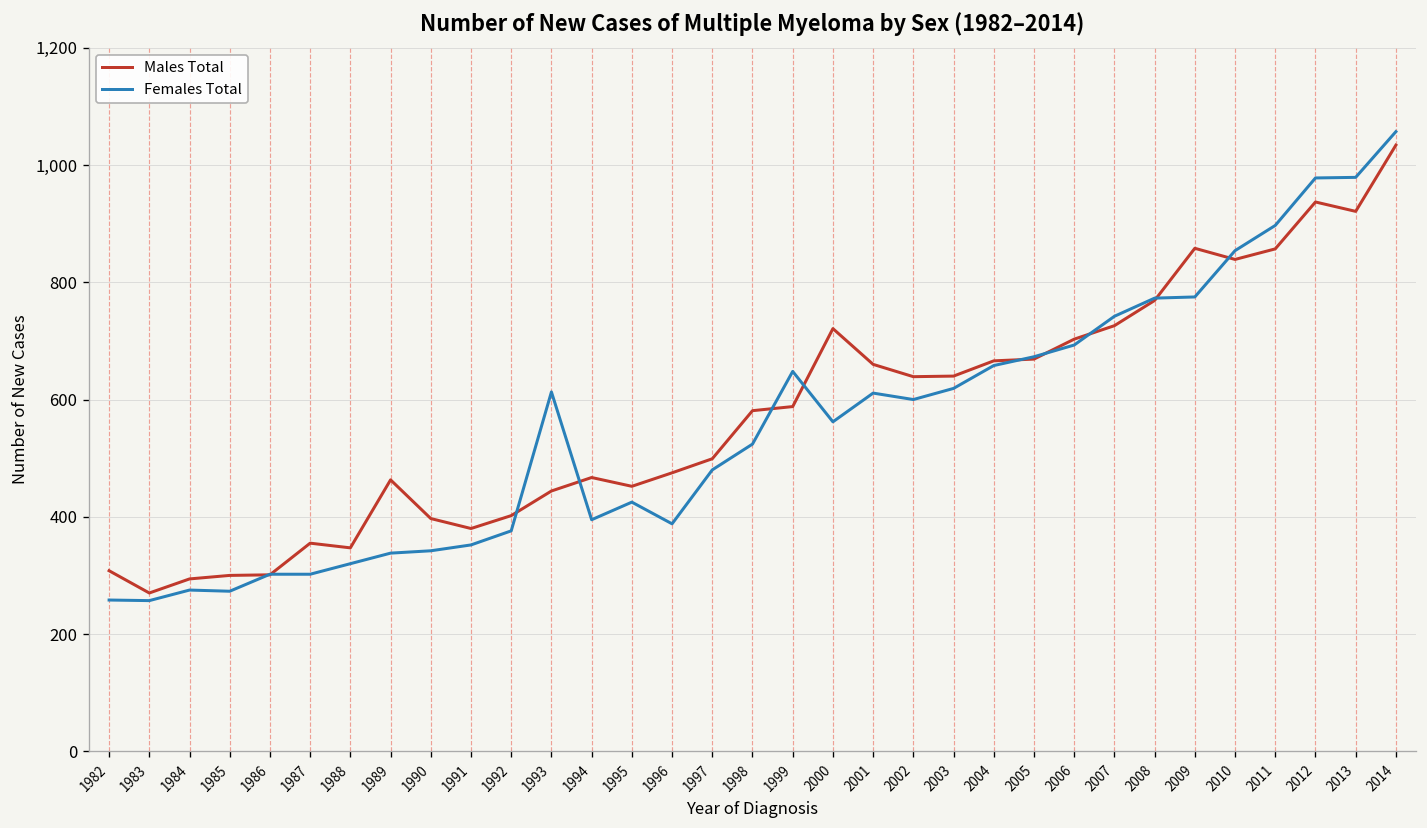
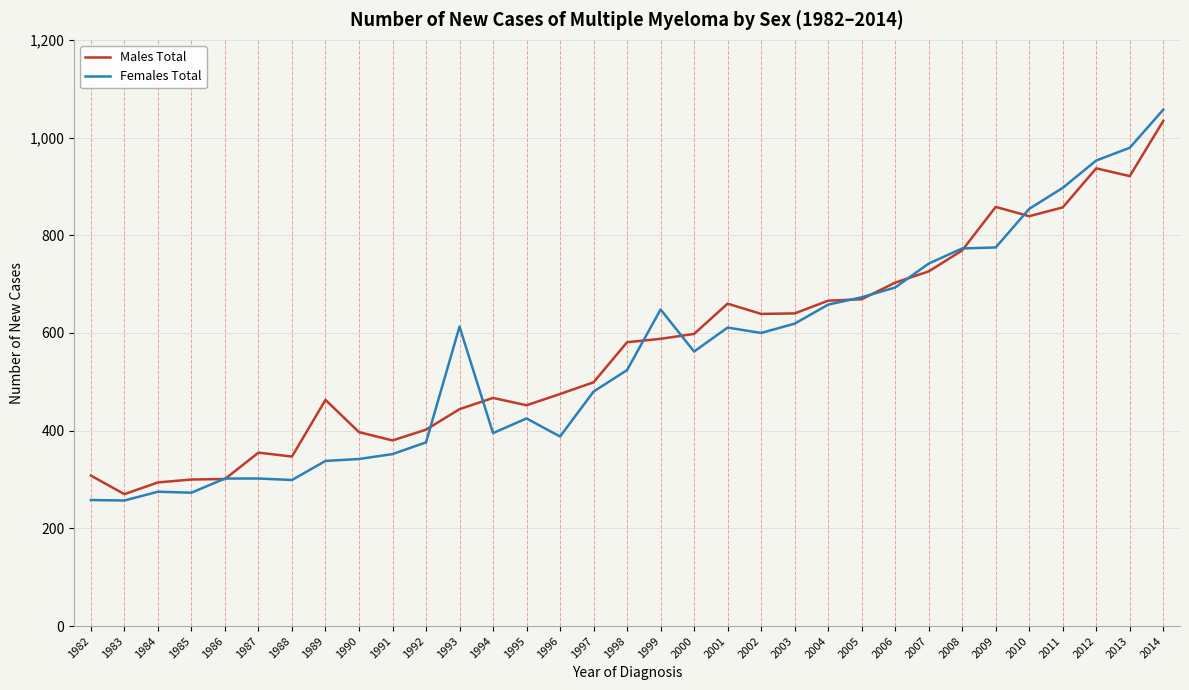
  {
    "Males Total": {
      "1982": "310",
      "1983": "270",
      "1984": "290",
      "1985": "300",
      "1987": "360",
      "1988": "350",
      "1989": "460",
      "1990": "400",
      "1991": "380",
      "1992": "400",
      "1993": "440",
      "1994": "470",
      "1995": "450",
      "1996": "480",
      "1997": "500",
      "1998": "580",
      "1999": "590",
-     "2000": "720",
+     "2000": "600",
      "2001": "660",
      "2002": "640",
      "2003": "640",
      "2004": "670",
      "2006": "700",
      "2007": "730",
      "2009": "860",
      "2010": "840",
      "2011": "860",
      "2012": "940",
      "2013": "920",
      "2014": "1,030"
    },
    "Females Total": {
      "1982": "260",
      "1983": "260",
      "1984": "280",
      "1985": "270",
      "1987": "300",
-     "1988": "320",
+     "1988": "300",
      "1989": "340",
      "1990": "340",
      "1991": "350",
      "1992": "380",
      "1993": "610",
      "1994": "400",
      "1995": "430",
      "1996": "390",
      "1997": "480",
      "1998": "520",
      "1999": "650",
      "2000": "560",
      "2001": "610",
      "2002": "600",
      "2003": "620",
      "2004": "660",
      "2006": "690",
      "2007": "740",
      "2009": "780",
      "2010": "850",
      "2011": "900",
-     "2012": "980",
+     "2012": "950",
      "2013": "980",
      "2014": "1,060"
    }
  }
